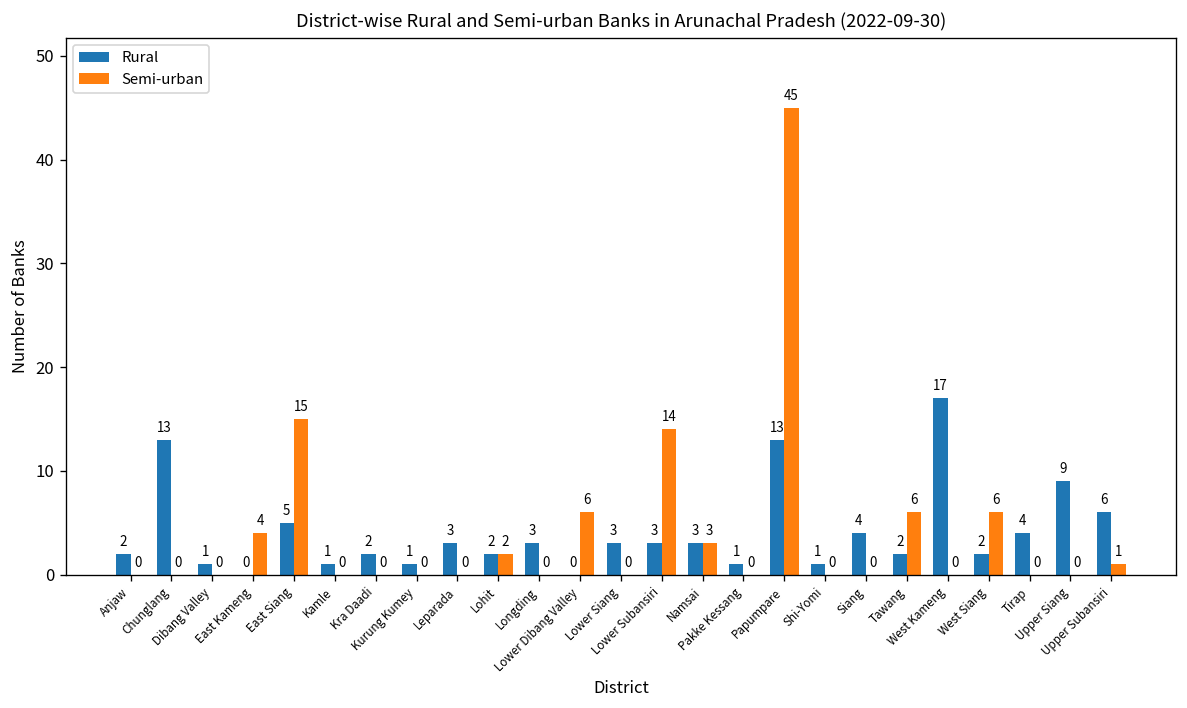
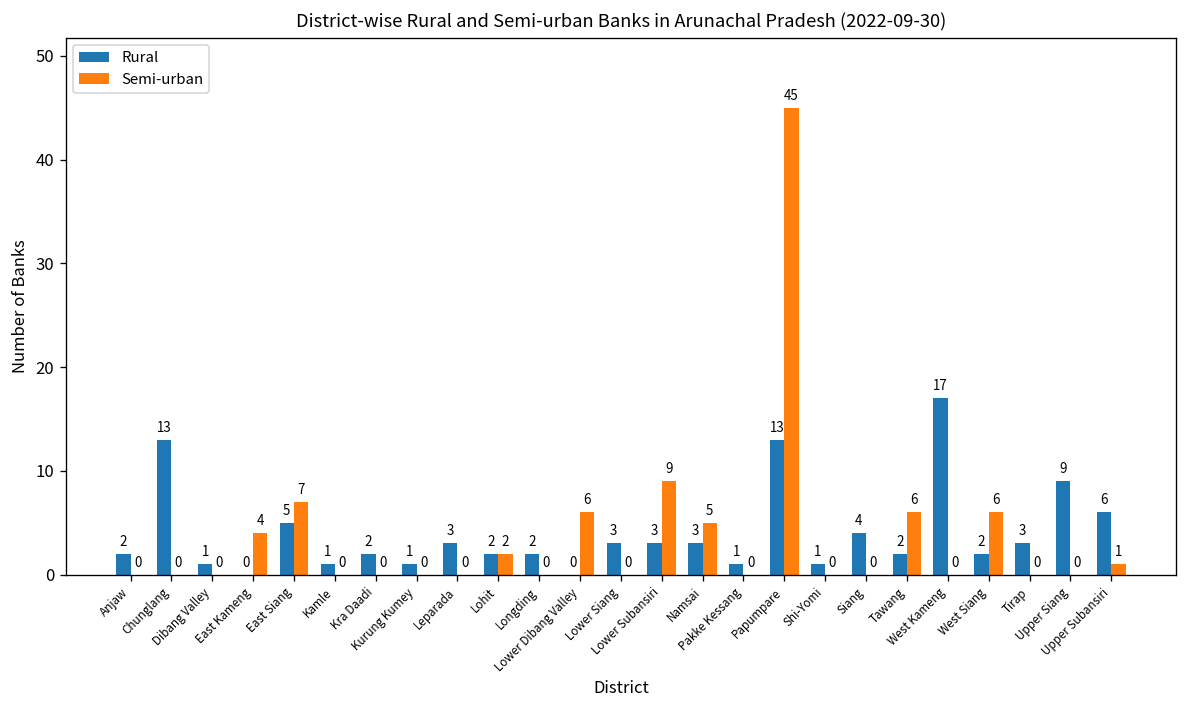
  {
    "Rural": {
      "Anjaw": 2,
      "Chunglang": 13,
      "Dibang Valley": 1,
      "East Kameng": 0,
      "East Siang": 5,
      "Kamle": 1,
      "Kra Daadi": 2,
      "Kurung Kumey": 1,
      "Leparada": 3,
      "Lohit": 2,
-     "Longding": 3,
+     "Longding": 2,
      "Lower Dibang Valley": 0,
      "Lower Siang": 3,
      "Lower Subansiri": 3,
      "Namsai": 3,
      "Pakke Kessang": 1,
      "Papumpare": 13,
      "Shi-Yomi": 1,
      "Siang": 4,
      "Tawang": 2,
      "West Kameng": 17,
      "West Siang": 2,
-     "Tirap": 4,
+     "Tirap": 3,
      "Upper Siang": 9,
      "Upper Subansiri": 6
    },
    "Semi-urban": {
      "Anjaw": 0,
      "Chunglang": 0,
      "Dibang Valley": 0,
      "East Kameng": 4,
-     "East Siang": 15,
+     "East Siang": 7,
      "Kamle": 0,
      "Kra Daadi": 0,
      "Kurung Kumey": 0,
      "Leparada": 0,
      "Lohit": 2,
      "Longding": 0,
      "Lower Dibang Valley": 6,
      "Lower Siang": 0,
-     "Lower Subansiri": 14,
-     "Namsai": 3,
+     "Lower Subansiri": 9,
+     "Namsai": 5,
      "Pakke Kessang": 0,
      "Papumpare": 45,
      "Shi-Yomi": 0,
      "Siang": 0,
      "Tawang": 6,
      "West Kameng": 0,
      "West Siang": 6,
      "Tirap": 0,
      "Upper Siang": 0,
      "Upper Subansiri": 1
    }
  }
